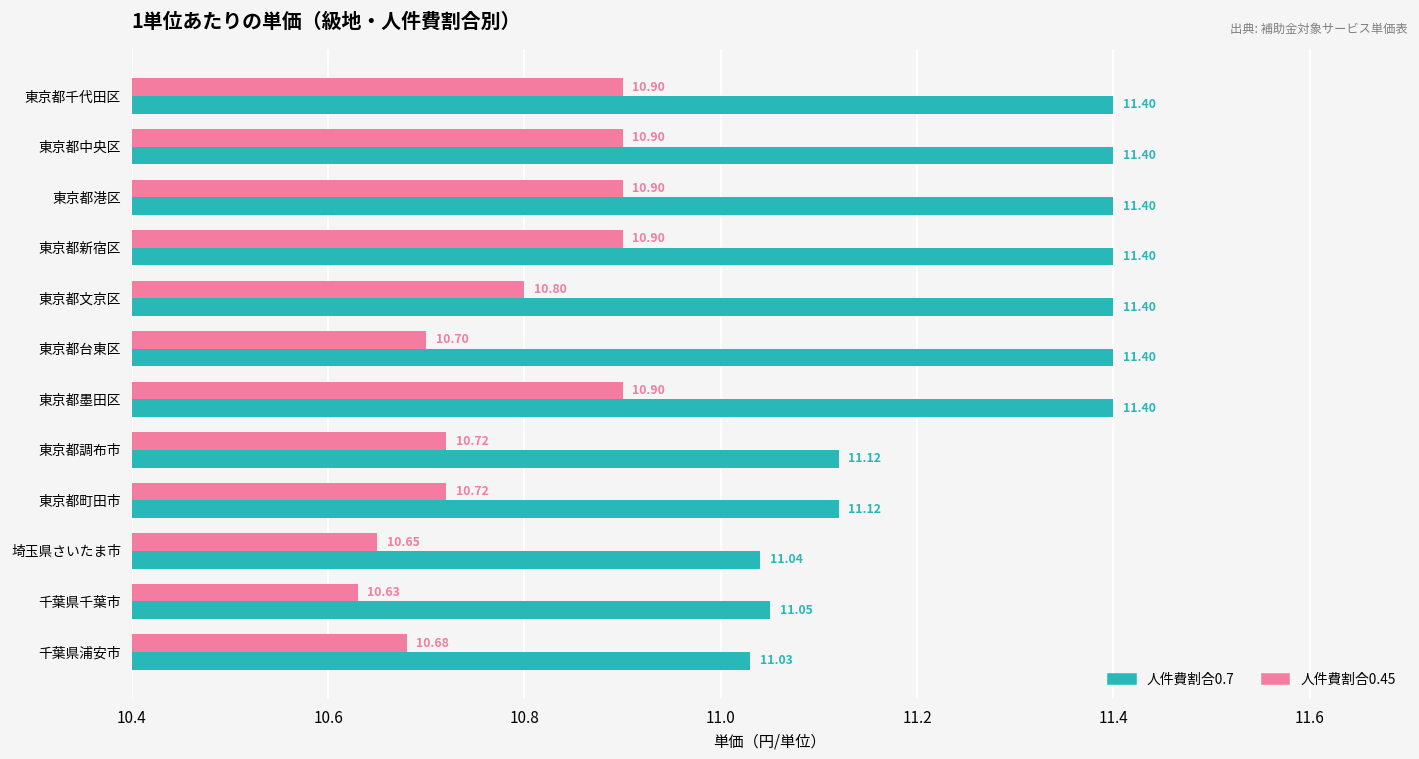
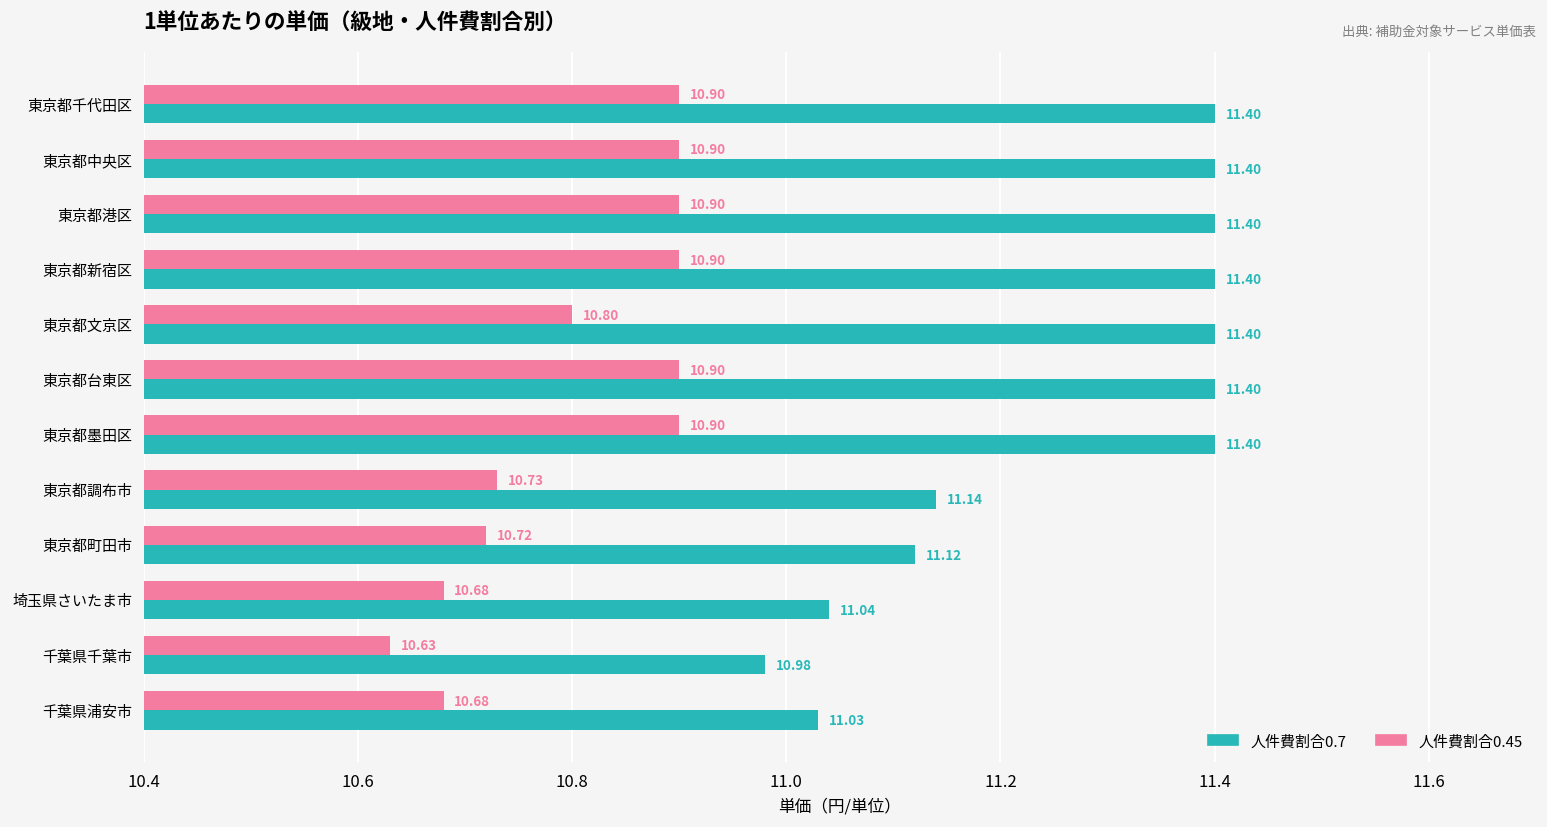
  {
    "人件費割合0.7": {
      "東京都千代田区": 11.40,
      "東京都中央区": 11.40,
      "東京都港区": 11.40,
      "東京都新宿区": 11.40,
      "東京都文京区": 11.40,
      "東京都台東区": 11.40,
      "東京都墨田区": 11.40,
-     "東京都調布市": 11.12,
+     "東京都調布市": 11.14,
      "東京都町田市": 11.12,
      "埼玉県さいたま市": 11.04,
-     "千葉県千葉市": 11.05,
+     "千葉県千葉市": 10.98,
      "千葉県浦安市": 11.03
    },
    "人件費割合0.45": {
      "東京都千代田区": 10.90,
      "東京都中央区": 10.90,
      "東京都港区": 10.90,
      "東京都新宿区": 10.90,
      "東京都文京区": 10.80,
-     "東京都台東区": 10.70,
+     "東京都台東区": 10.90,
      "東京都墨田区": 10.90,
-     "東京都調布市": 10.72,
+     "東京都調布市": 10.73,
      "東京都町田市": 10.72,
-     "埼玉県さいたま市": 10.65,
+     "埼玉県さいたま市": 10.68,
      "千葉県千葉市": 10.63,
      "千葉県浦安市": 10.68
    }
  }
